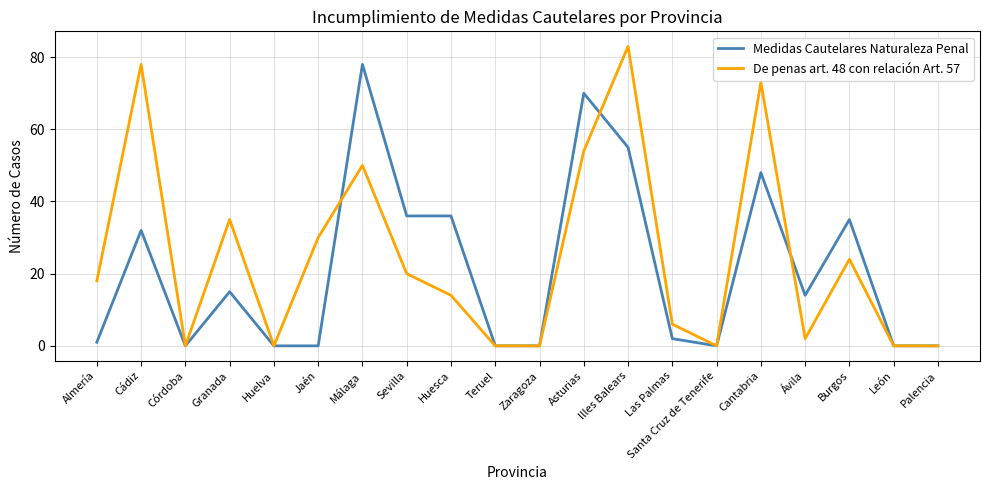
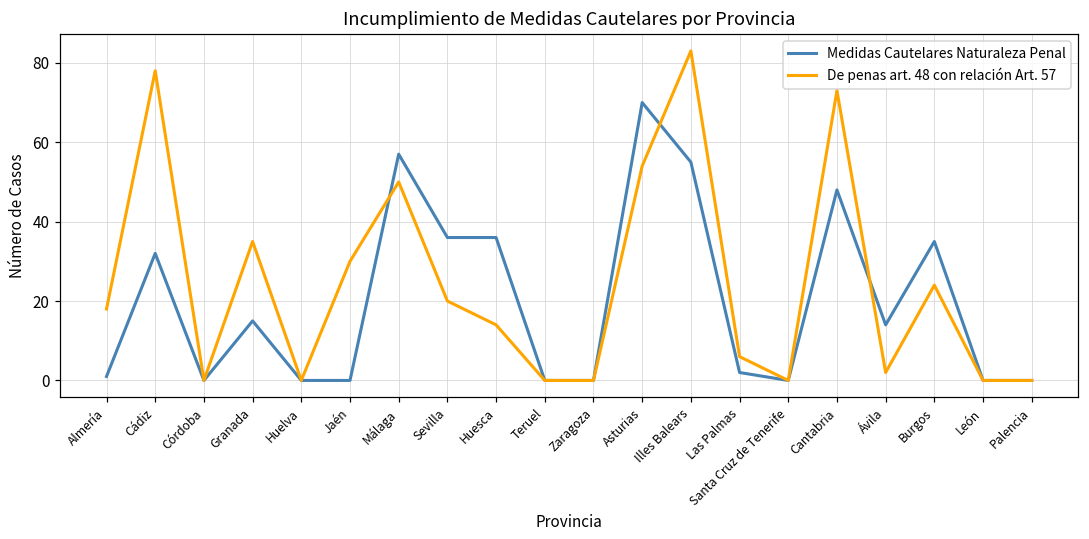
  {
    "Medidas Cautelares Naturaleza Penal": {
      "Almería": 1,
      "Cádiz": 32,
      "Granada": 15,
      "Jaén": 0,
-     "Málaga": 78,
+     "Málaga": 57,
      "Sevilla": 36,
      "Huesca": 36,
      "Asturias": 70,
      "Illes Balears": 55,
      "Las Palmas": 2,
      "Cantabria": 48,
      "Ávila": 14,
      "Burgos": 35
    },
    "De penas art. 48 con relación Art. 57": {
      "Almería": 18,
      "Cádiz": 78,
      "Granada": 35,
      "Jaén": 30,
      "Málaga": 50,
      "Sevilla": 20,
      "Huesca": 14,
      "Asturias": 54,
      "Illes Balears": 83,
      "Las Palmas": 6,
      "Cantabria": 73,
      "Ávila": 2,
      "Burgos": 24
    }
  }
